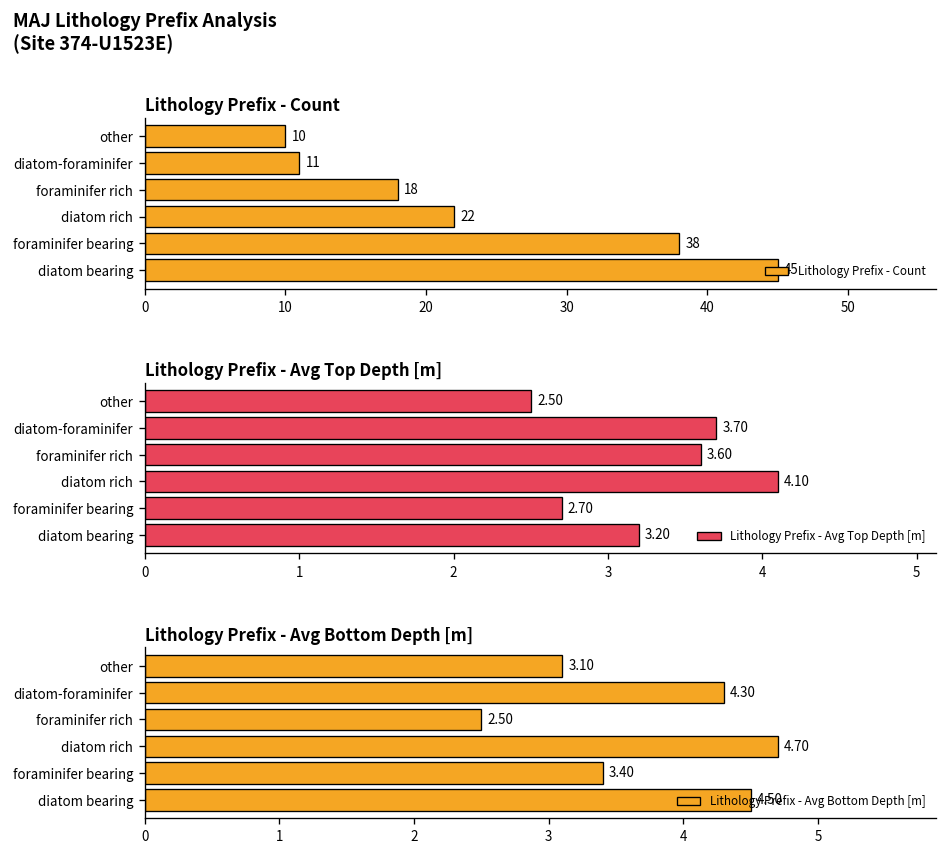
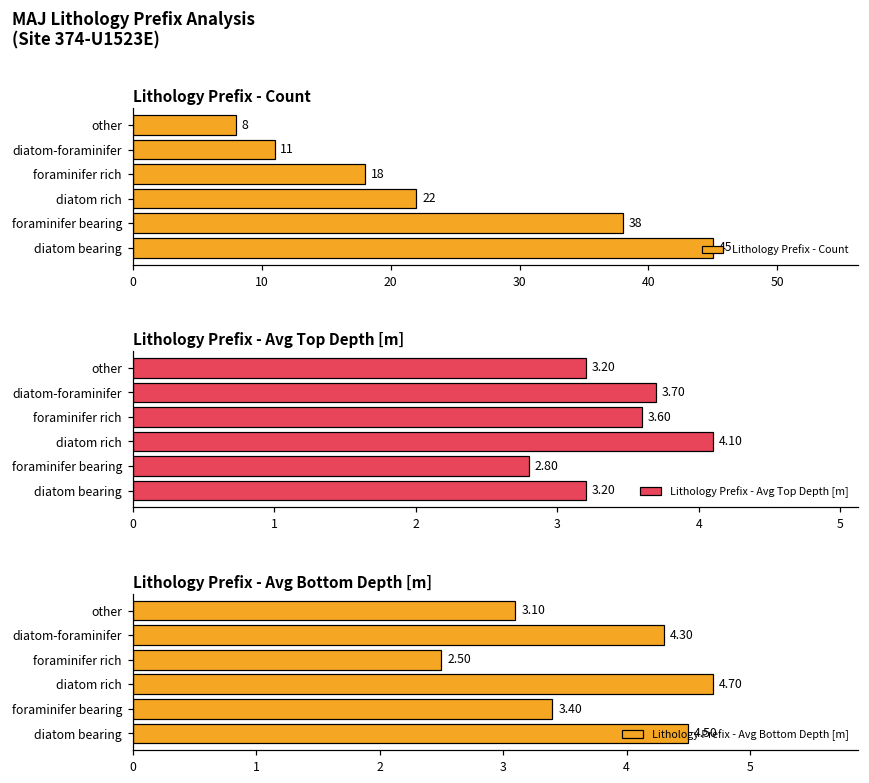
  {
    "Lithology Prefix - Count": {
-     "other": 10,
+     "other": 8,
      "diatom-foraminifer": 11,
      "foraminifer rich": 18,
      "diatom rich": 22,
      "foraminifer bearing": 38,
      "diatom bearing": 45
    },
    "Lithology Prefix - Avg Top Depth [m]": {
-     "other": 2.50,
+     "other": 3.20,
      "diatom-foraminifer": 3.70,
      "foraminifer rich": 3.60,
      "diatom rich": 4.10,
-     "foraminifer bearing": 2.70,
+     "foraminifer bearing": 2.80,
      "diatom bearing": 3.20
    },
    "Lithology Prefix - Avg Bottom Depth [m]": {
      "other": 3.10,
      "diatom-foraminifer": 4.30,
      "foraminifer rich": 2.50,
      "diatom rich": 4.70,
      "foraminifer bearing": 3.40,
      "diatom bearing": 4.50
    }
  }
